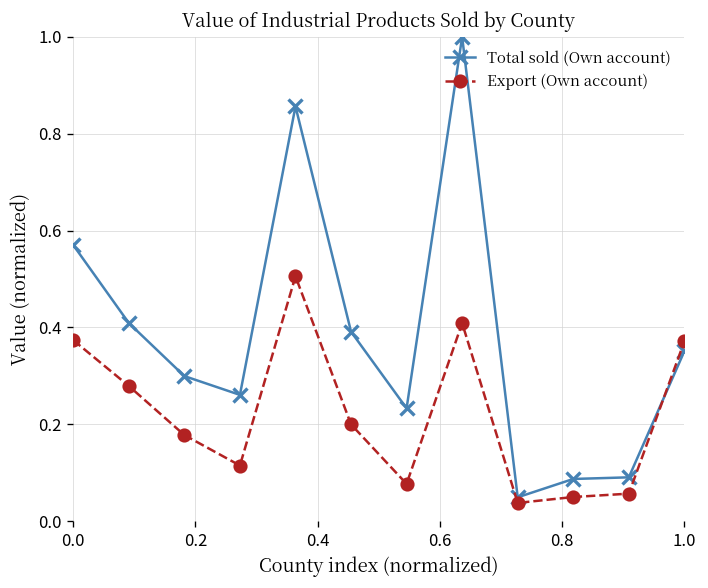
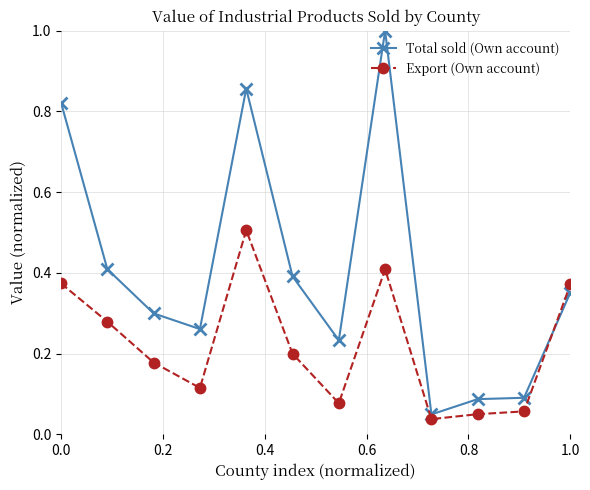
  {
    "Total sold (Own account)": {
-     "0.0": 0.57,
+     "0.0": 0.82,
      "1.0": 0.35
    },
    "Export (Own account)": {
      "0.0": 0.37,
      "1.0": 0.37
    }
  }
